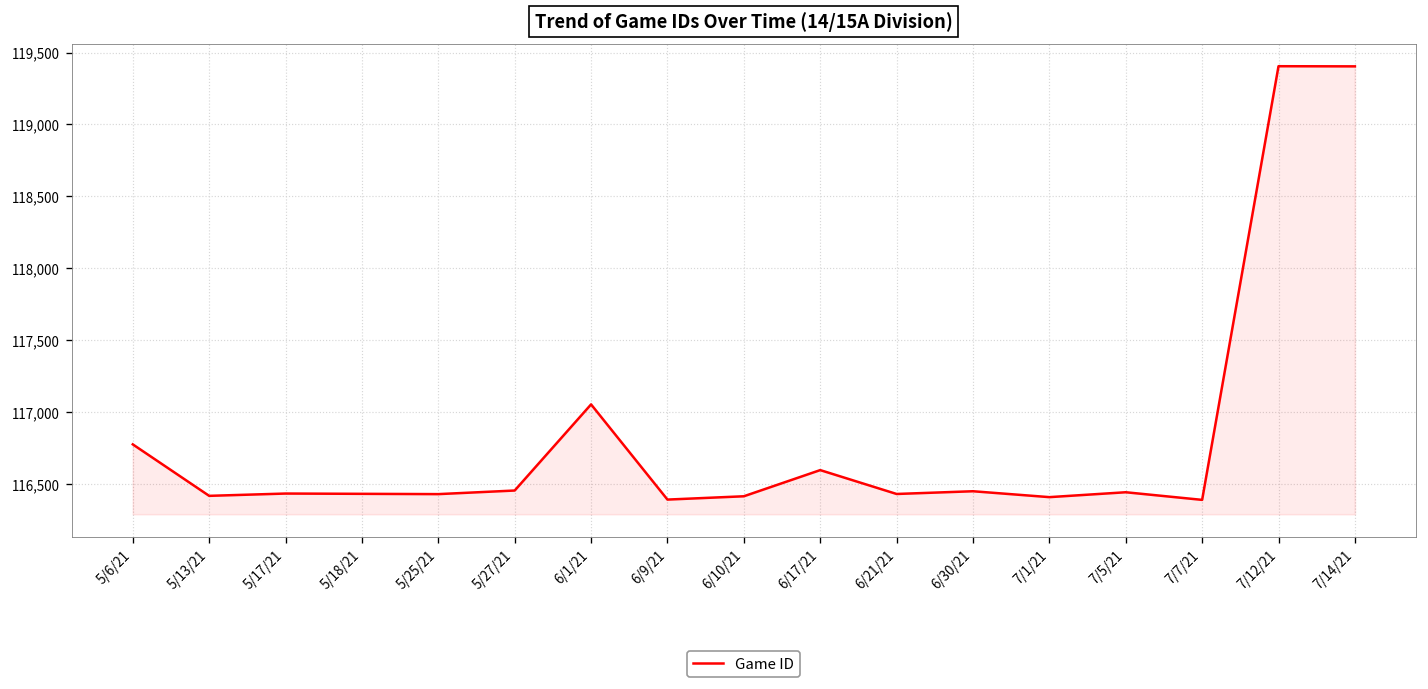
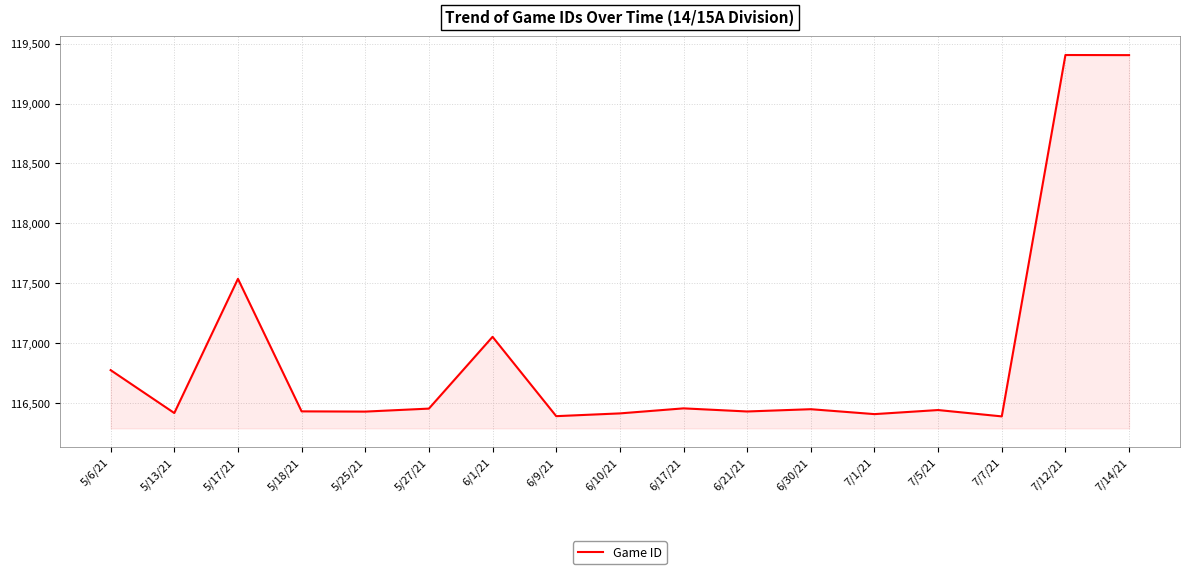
  {
    "5/6/21": "116,780",
    "5/13/21": "116,420",
-   "5/17/21": "116,430",
+   "5/17/21": "117,540",
    "5/18/21": "116,430",
    "5/25/21": "116,430",
    "5/27/21": "116,450",
    "6/1/21": "117,050",
    "6/9/21": "116,390",
    "6/10/21": "116,410",
-   "6/17/21": "116,600",
+   "6/17/21": "116,460",
    "6/21/21": "116,430",
    "6/30/21": "116,450",
    "7/1/21": "116,410",
    "7/5/21": "116,440",
    "7/7/21": "116,390",
    "7/12/21": "119,410",
    "7/14/21": "119,400"
  }
